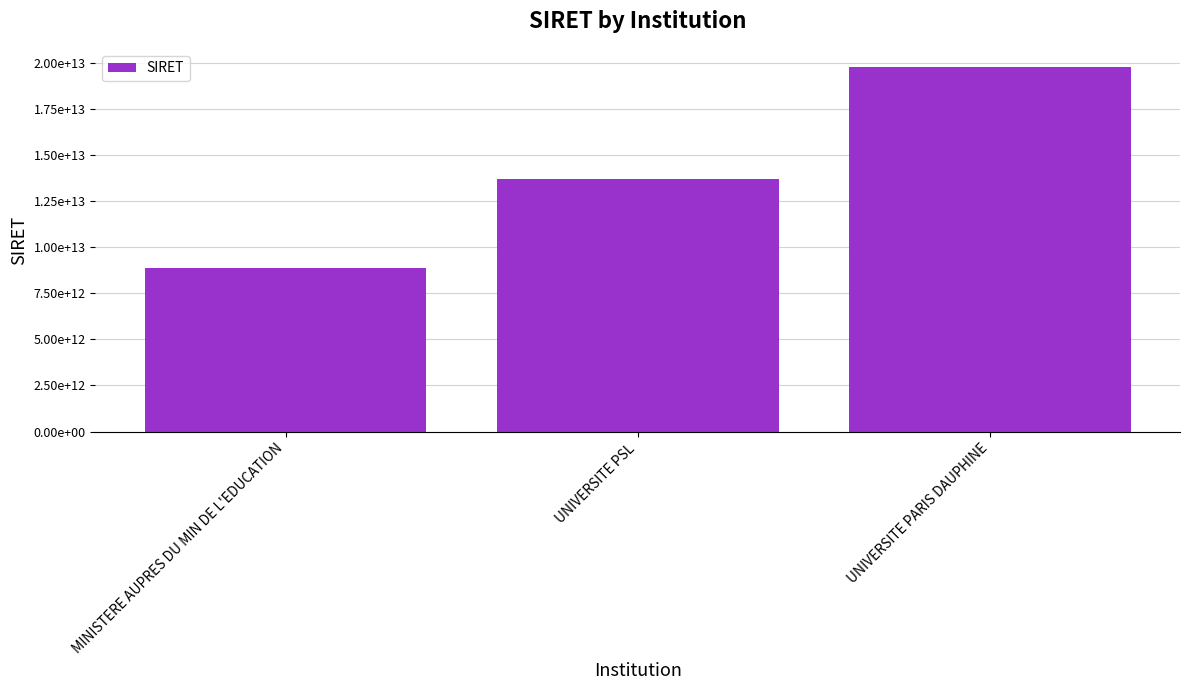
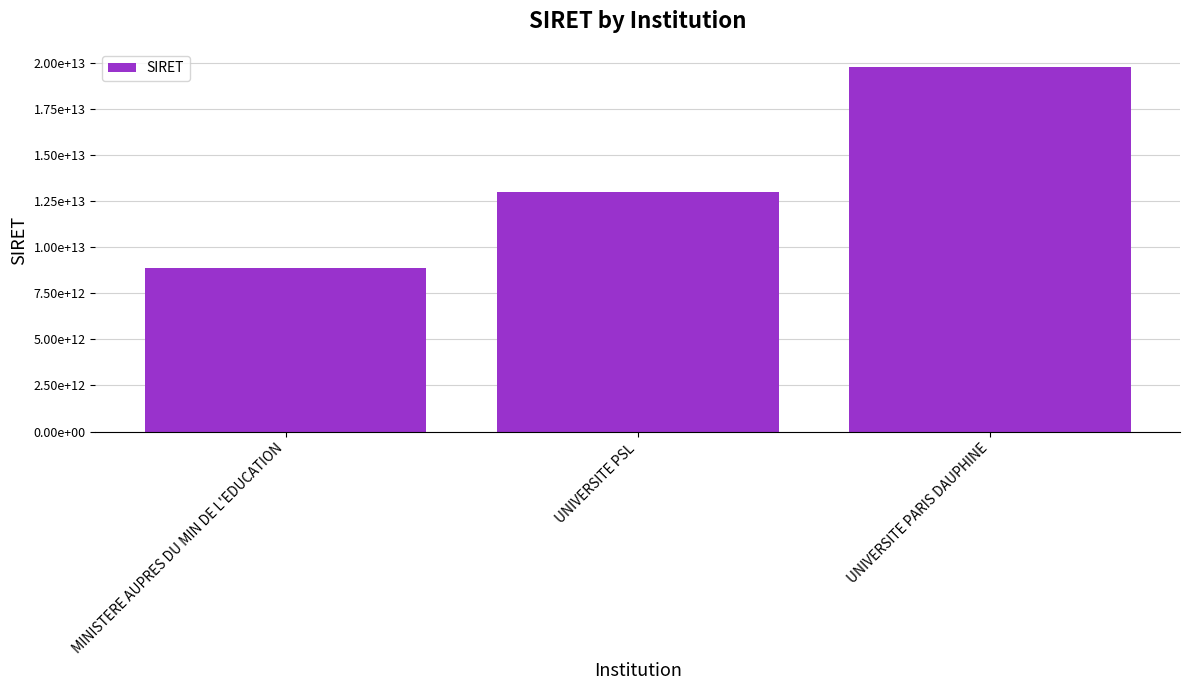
  {
    "MINISTERE AUPRES DU MIN DE L'EDUCATION": 8900000000000,
-   "UNIVERSITE PSL": 13700000000000,
+   "UNIVERSITE PSL": 13000000000000,
    "UNIVERSITE PARIS DAUPHINE": 19800000000000
  }
